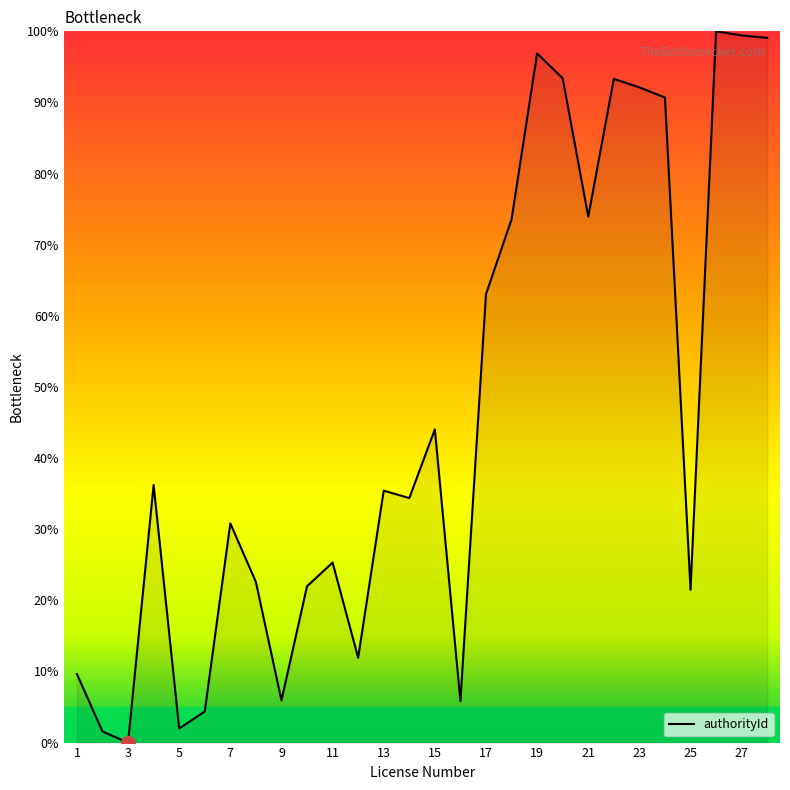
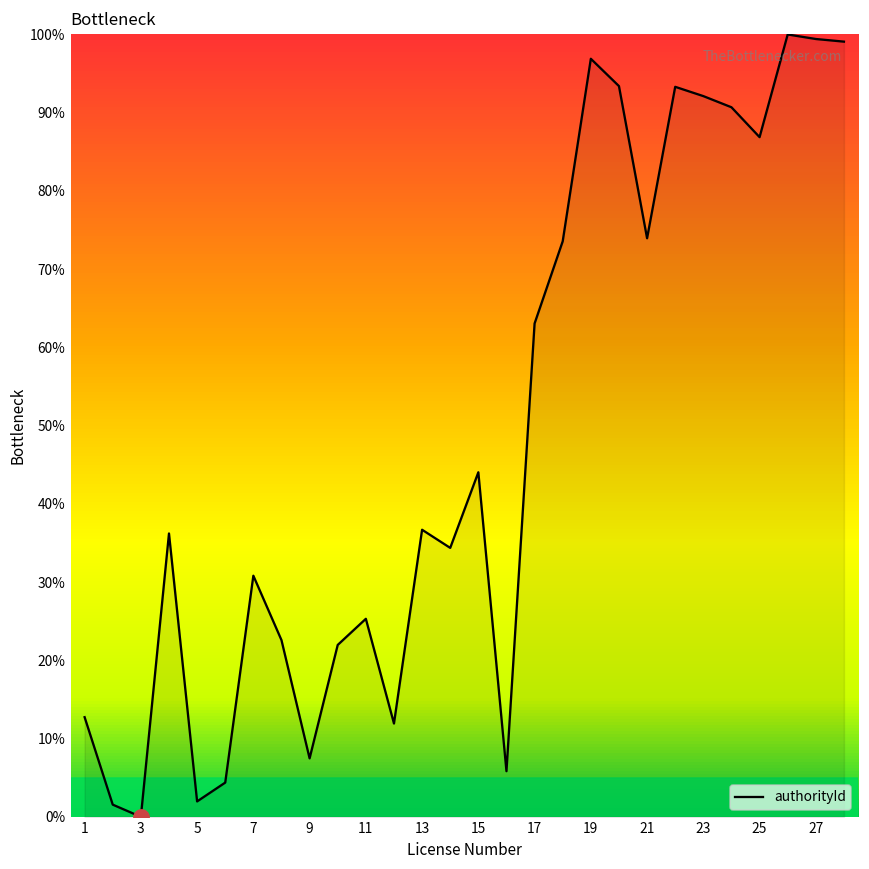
  {
    "authorityId": {
-     "1": "10%",
+     "1": "13%",
      "7": "31%",
-     "9": "6%",
+     "9": "7%",
      "11": "25%",
-     "13": "35%",
+     "13": "37%",
      "15": "44%",
      "17": "63%",
      "19": "97%",
      "21": "74%",
      "23": "92%",
-     "25": "21%",
+     "25": "87%",
      "27": "99%"
    }
  }
